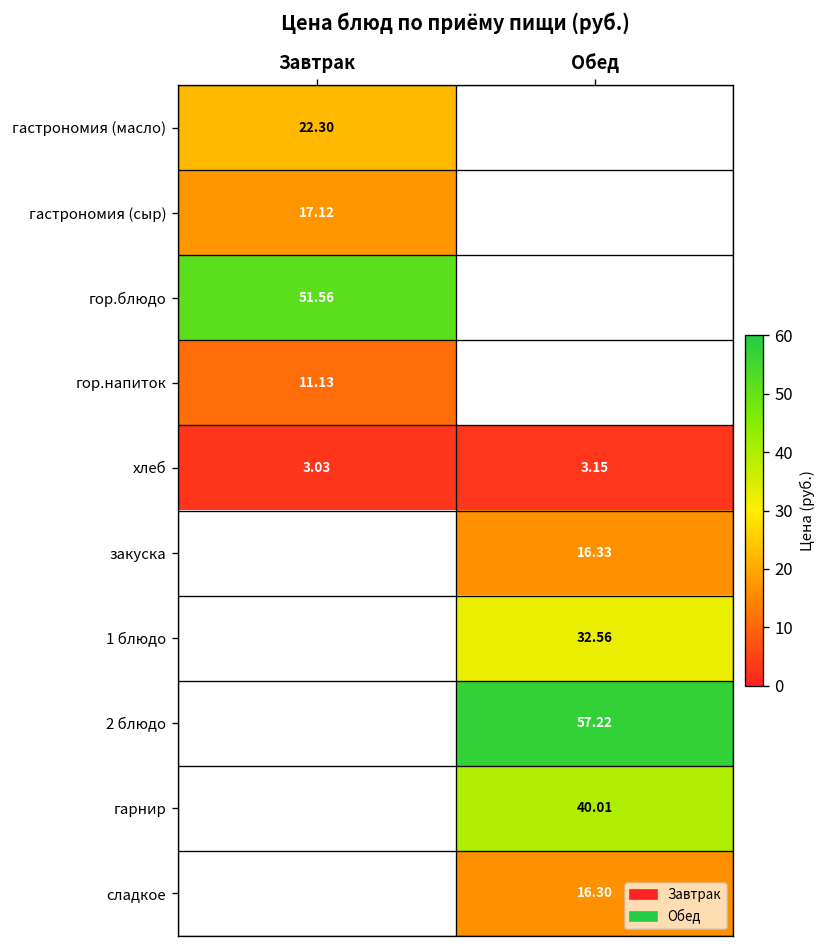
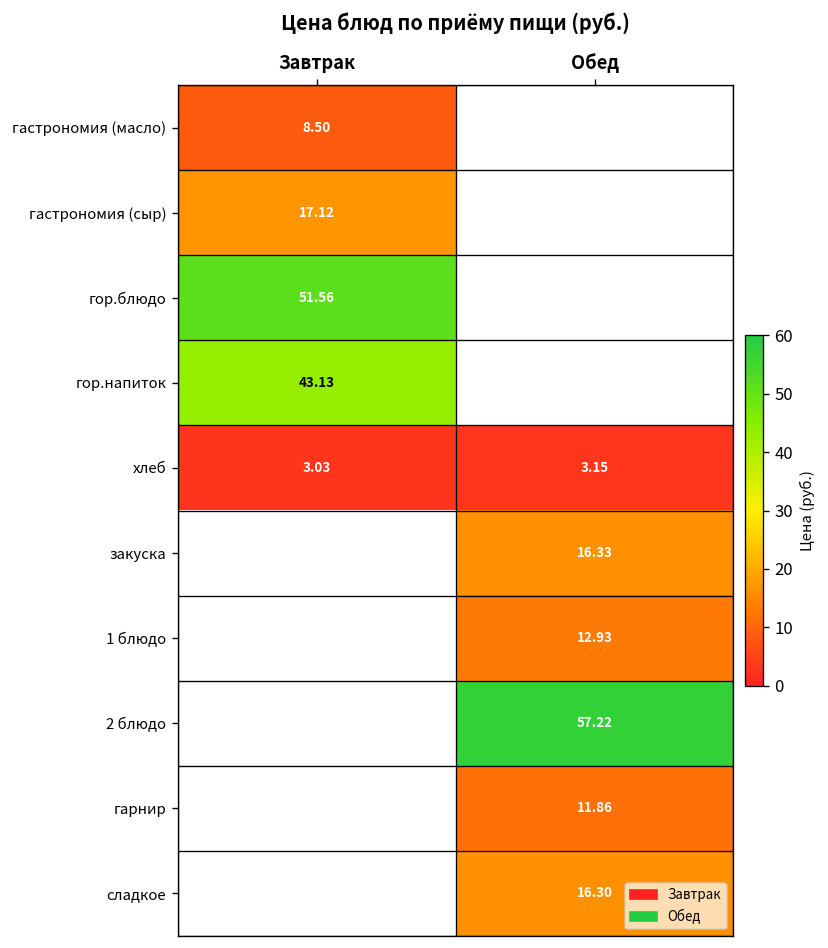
  {
    "гастрономия (масло)": {
-     "Завтрак": 22.30
+     "Завтрак": 8.50
    },
    "гастрономия (сыр)": {
      "Завтрак": 17.12
    },
    "гор.блюдо": {
      "Завтрак": 51.56
    },
    "гор.напиток": {
-     "Завтрак": 11.13
+     "Завтрак": 43.13
    },
    "хлеб": {
      "Завтрак": 3.03,
      "Обед": 3.15
    },
    "закуска": {
      "Обед": 16.33
    },
    "1 блюдо": {
-     "Обед": 32.56
+     "Обед": 12.93
    },
    "2 блюдо": {
      "Обед": 57.22
    },
    "гарнир": {
-     "Обед": 40.01
+     "Обед": 11.86
    },
    "сладкое": {
      "Обед": 16.30
    }
  }
